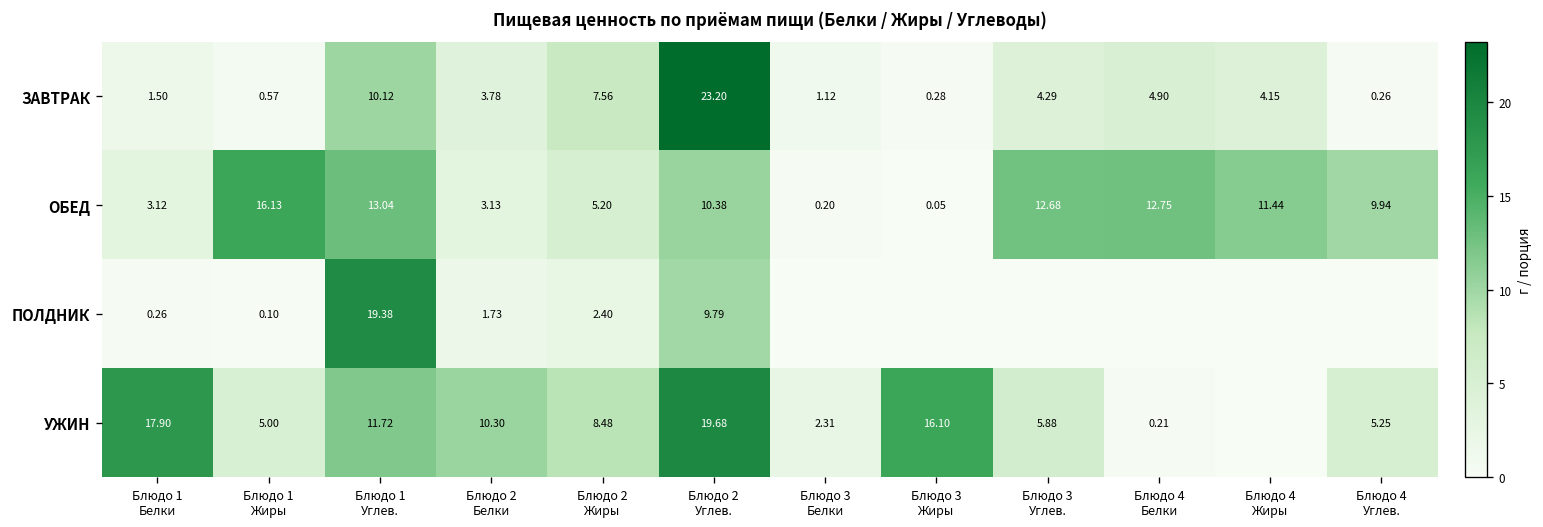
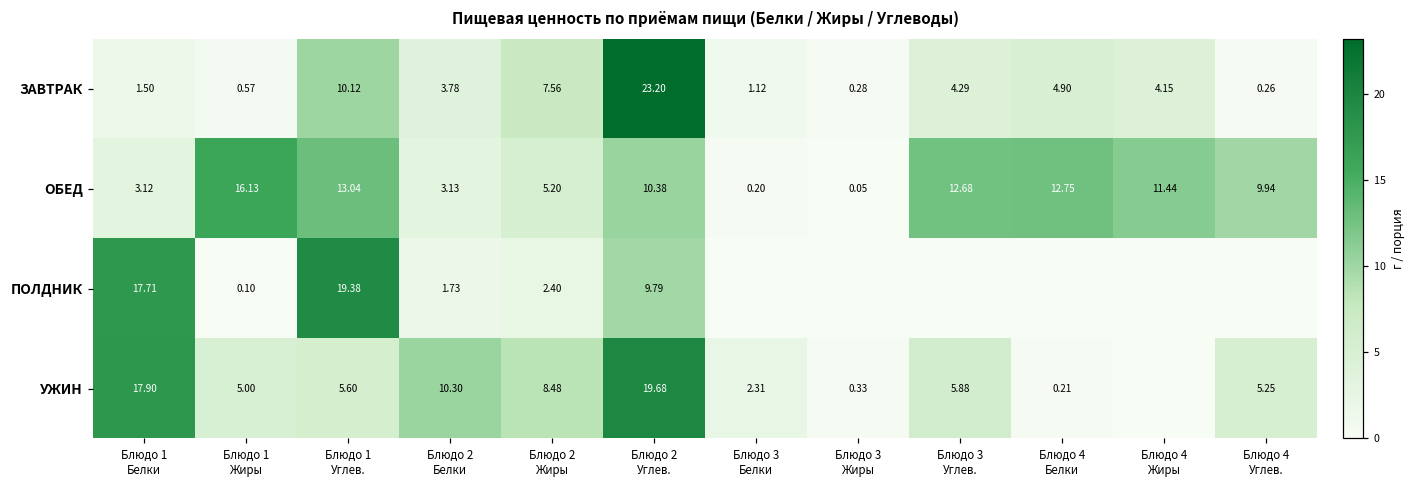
  {
    "ЗАВТРАК": {
      "Блюдо 1 Белки": 1.50,
      "Блюдо 1 Жиры": 0.57,
      "Блюдо 1 Углев.": 10.12,
      "Блюдо 2 Белки": 3.78,
      "Блюдо 2 Жиры": 7.56,
      "Блюдо 2 Углев.": 23.20,
      "Блюдо 3 Белки": 1.12,
      "Блюдо 3 Жиры": 0.28,
      "Блюдо 3 Углев.": 4.29,
      "Блюдо 4 Белки": 4.90,
      "Блюдо 4 Жиры": 4.15,
      "Блюдо 4 Углев.": 0.26
    },
    "ОБЕД": {
      "Блюдо 1 Белки": 3.12,
      "Блюдо 1 Жиры": 16.13,
      "Блюдо 1 Углев.": 13.04,
      "Блюдо 2 Белки": 3.13,
      "Блюдо 2 Жиры": 5.20,
      "Блюдо 2 Углев.": 10.38,
      "Блюдо 3 Белки": 0.20,
      "Блюдо 3 Жиры": 0.05,
      "Блюдо 3 Углев.": 12.68,
      "Блюдо 4 Белки": 12.75,
      "Блюдо 4 Жиры": 11.44,
      "Блюдо 4 Углев.": 9.94
    },
    "ПОЛДНИК": {
-     "Блюдо 1 Белки": 0.26,
+     "Блюдо 1 Белки": 17.71,
      "Блюдо 1 Жиры": 0.10,
      "Блюдо 1 Углев.": 19.38,
      "Блюдо 2 Белки": 1.73,
      "Блюдо 2 Жиры": 2.40,
      "Блюдо 2 Углев.": 9.79
    },
    "УЖИН": {
      "Блюдо 1 Белки": 17.90,
      "Блюдо 1 Жиры": 5.00,
-     "Блюдо 1 Углев.": 11.72,
+     "Блюдо 1 Углев.": 5.60,
      "Блюдо 2 Белки": 10.30,
      "Блюдо 2 Жиры": 8.48,
      "Блюдо 2 Углев.": 19.68,
      "Блюдо 3 Белки": 2.31,
-     "Блюдо 3 Жиры": 16.10,
+     "Блюдо 3 Жиры": 0.33,
      "Блюдо 3 Углев.": 5.88,
      "Блюдо 4 Белки": 0.21,
      "Блюдо 4 Углев.": 5.25
    }
  }
